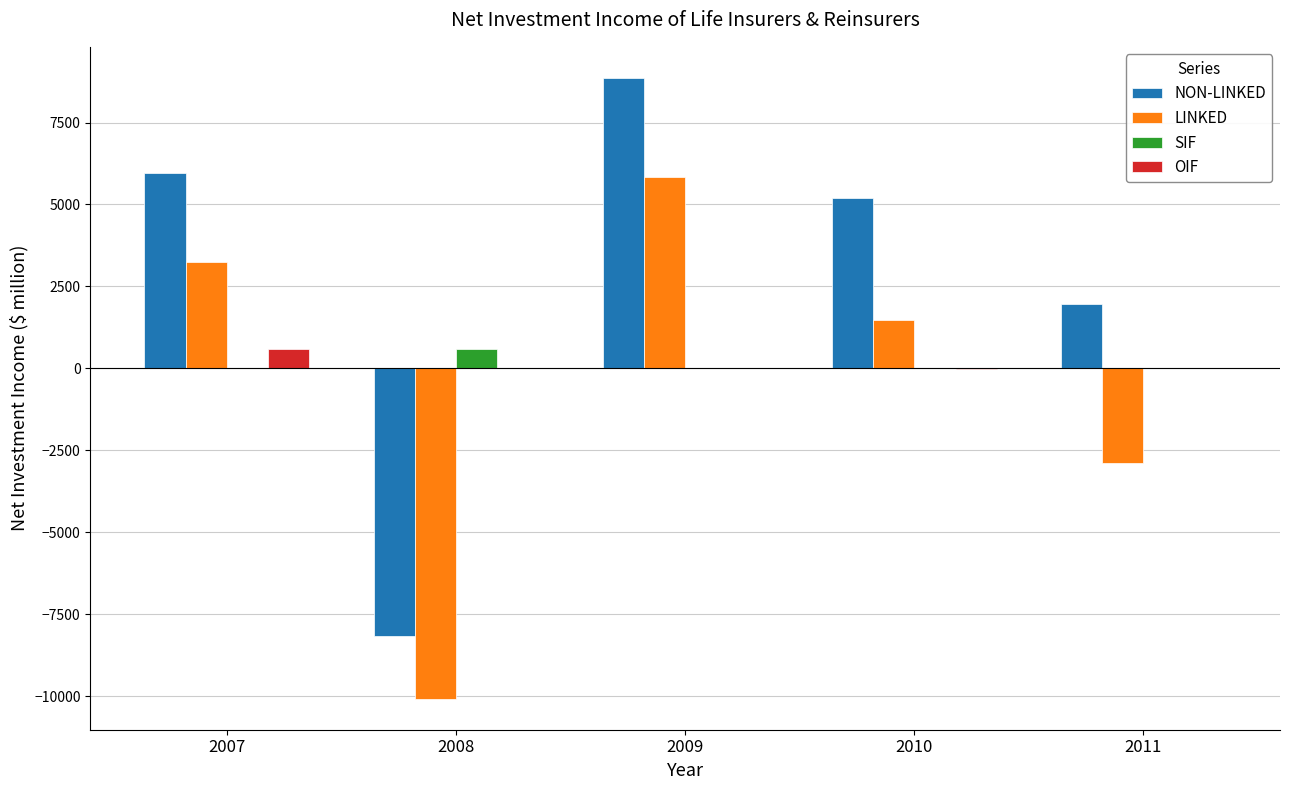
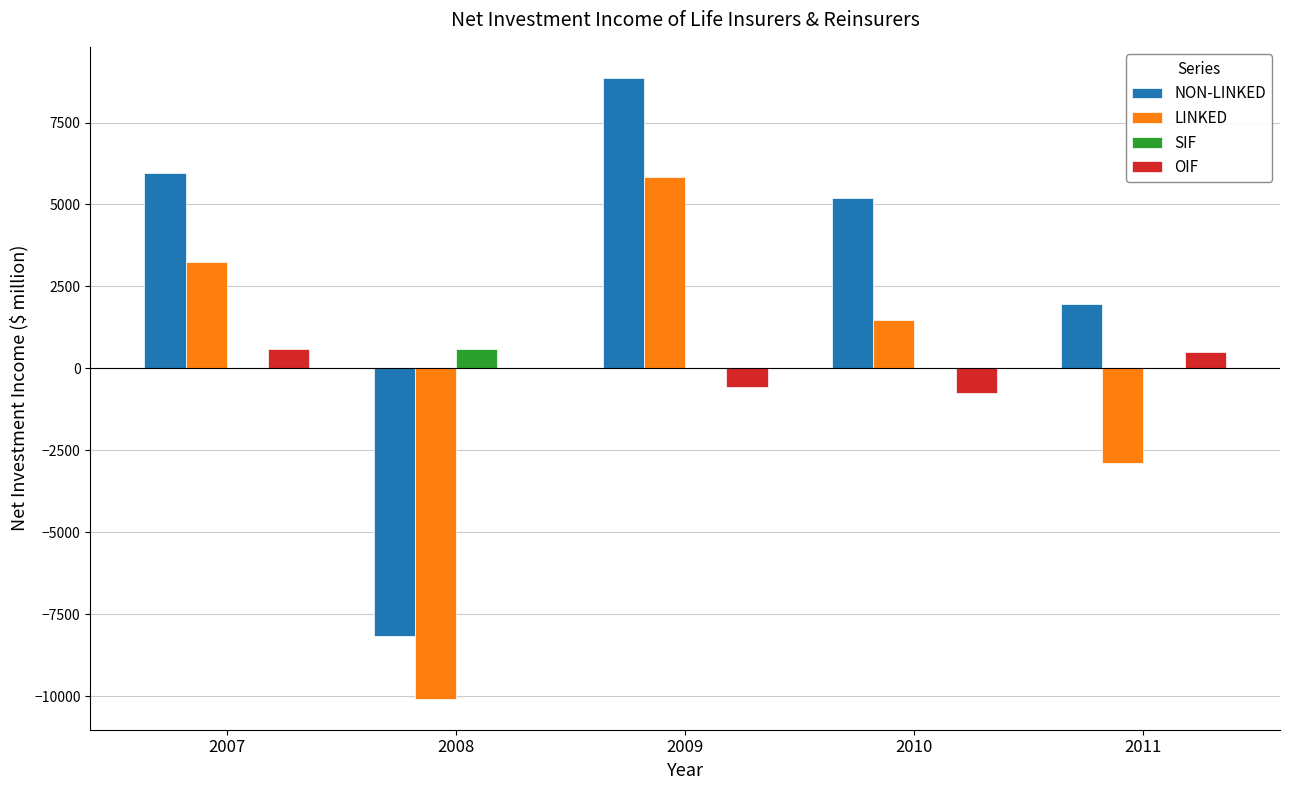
  {
    "NON-LINKED": {
      "2007": 6000,
      "2008": -8200,
      "2009": 8900,
      "2010": 5200,
      "2011": 2000
    },
    "LINKED": {
      "2007": 3200,
      "2008": -10100,
      "2009": 5800,
      "2010": 1500,
      "2011": -2900
    },
    "SIF": {
      "2008": 600
    },
    "OIF": {
      "2007": 600,
-     "2009": 0,
-     "2010": 0,
-     "2011": 0
+     "2009": -600,
+     "2010": -700,
+     "2011": 500
    }
  }
